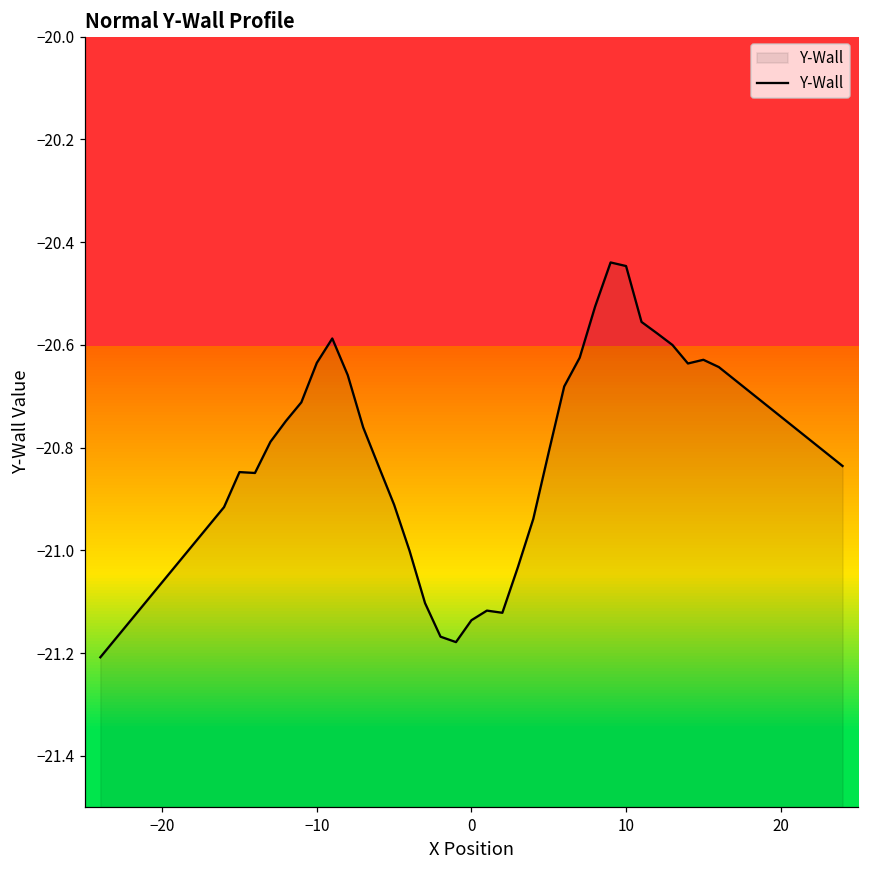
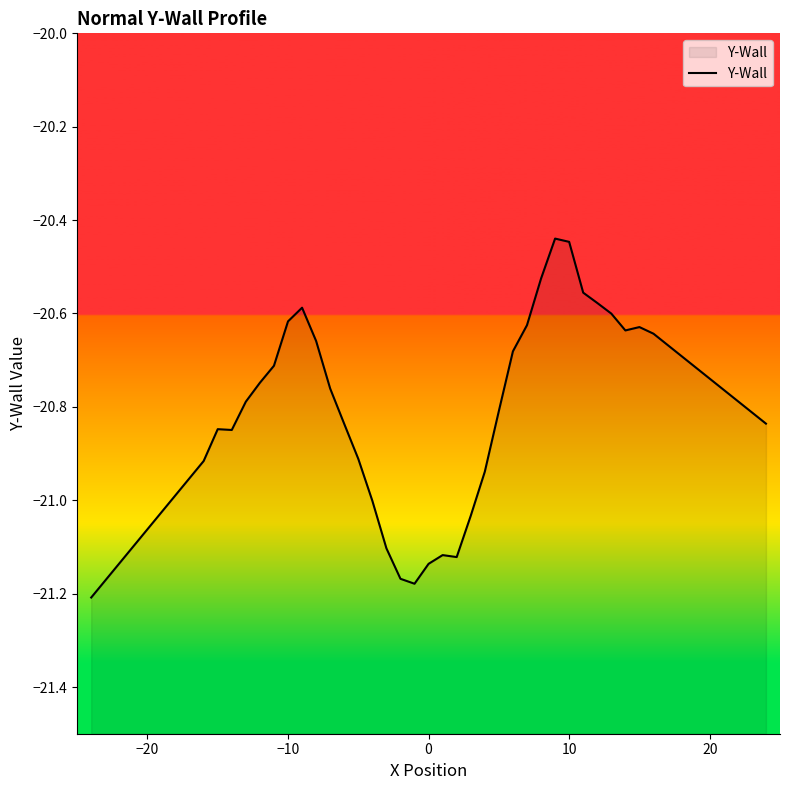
  {
-   "−10": -20.64,
+   "−10": -20.62,
    "0": -21.14,
    "10": -20.45
  }
